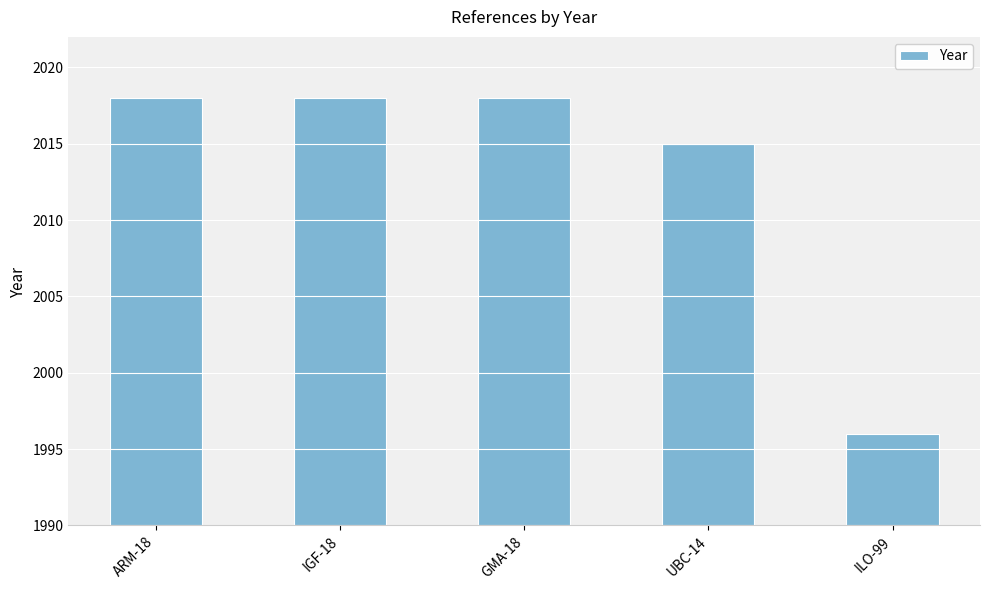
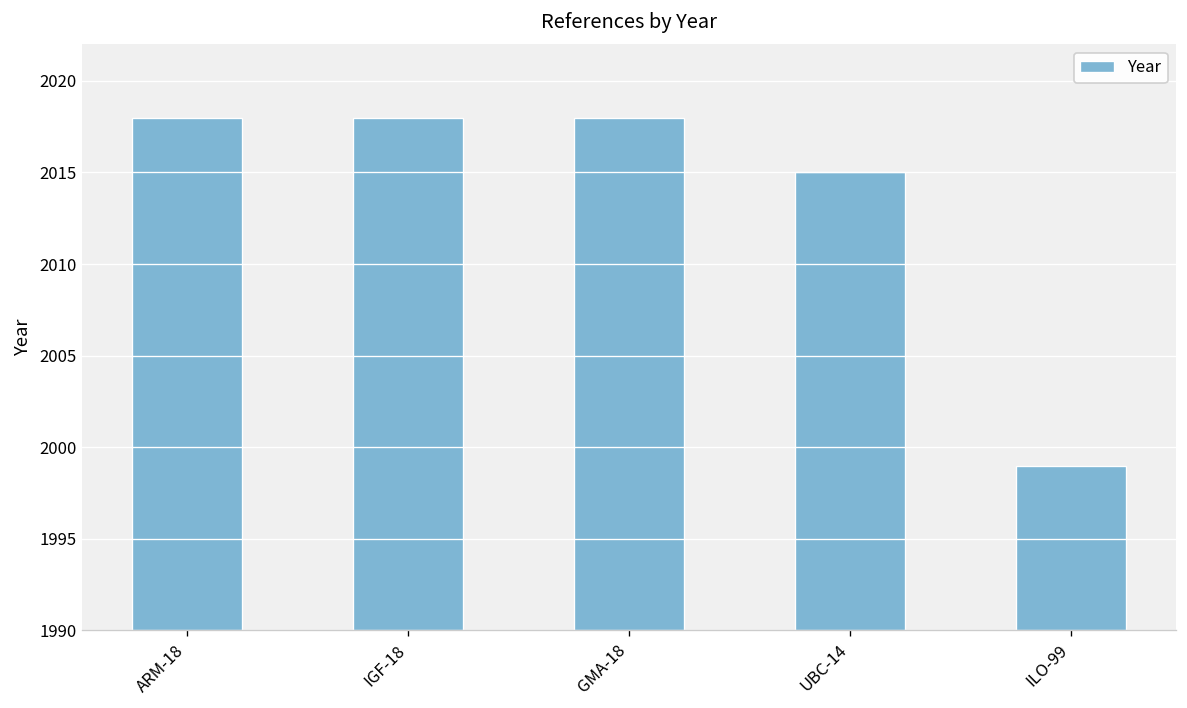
  {
    "ARM-18": 2018,
    "IGF-18": 2018,
    "GMA-18": 2018,
    "UBC-14": 2015,
-   "ILO-99": 1996
+   "ILO-99": 1999
  }
